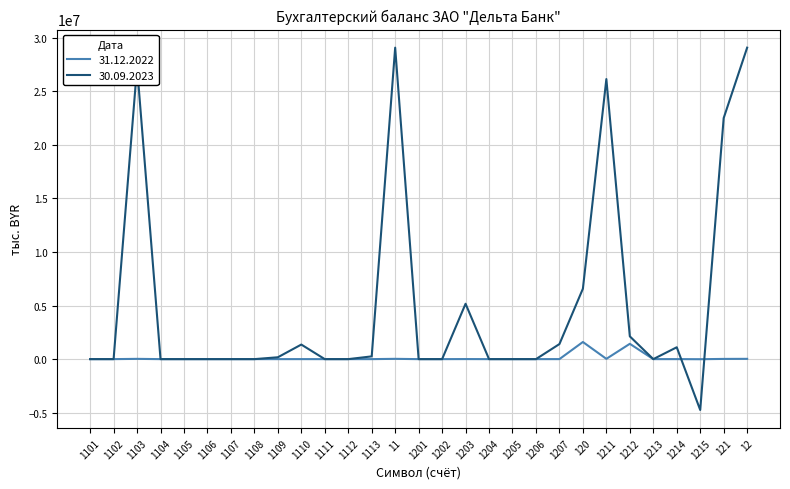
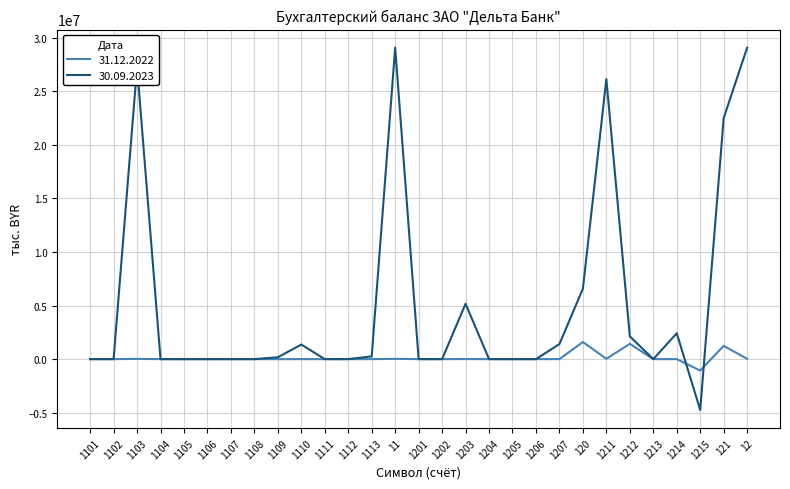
  {
    "31.12.2022": {
      "1103": 0,
      "1110": 0,
      "1113": 0,
      "11": 0,
      "1203": 0,
      "1207": 0,
      "120": 1600000,
      "1211": 0,
      "1212": 1400000,
      "1214": 0,
-     "1215": 0,
-     "121": 0,
+     "1215": -1100000,
+     "121": 1200000,
      "12": 0
    },
    "30.09.2023": {
      "1110": 1400000,
      "1113": 300000,
      "11": 29100000,
      "1203": 5200000,
      "1207": 1400000,
      "120": 6600000,
      "1211": 26100000,
      "1212": 2100000,
-     "1214": 1100000,
+     "1214": 2400000,
      "1215": -4700000,
      "121": 22500000,
      "12": 29100000
    }
  }
